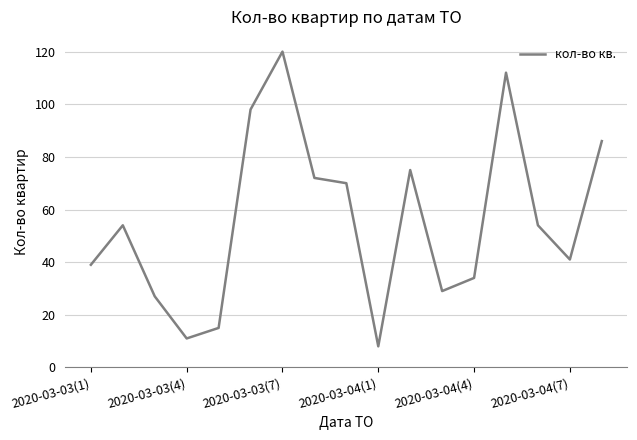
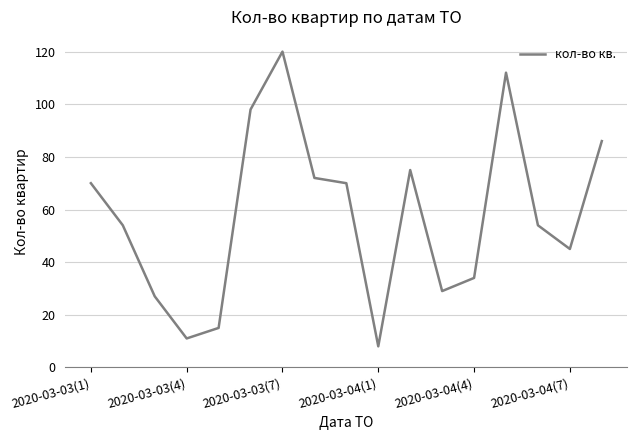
  {
-   "2020-03-03(1)": 39,
+   "2020-03-03(1)": 70,
    "2020-03-03(4)": 11,
    "2020-03-03(7)": 120,
    "2020-03-04(1)": 8,
    "2020-03-04(4)": 34,
-   "2020-03-04(7)": 41
+   "2020-03-04(7)": 45
  }
